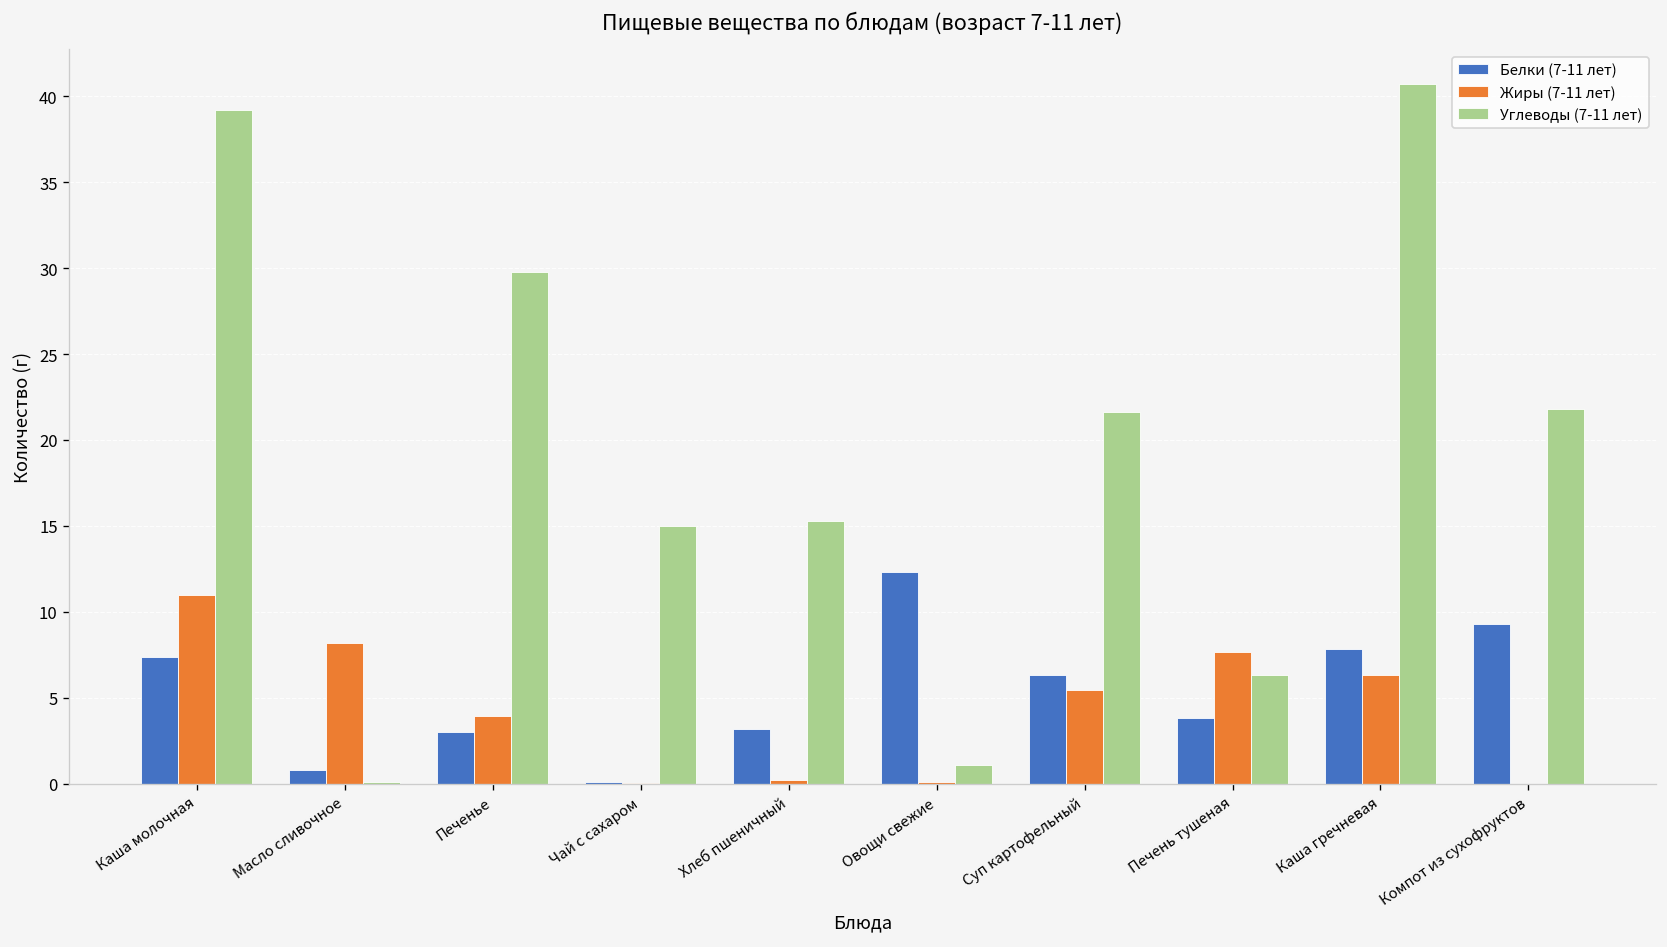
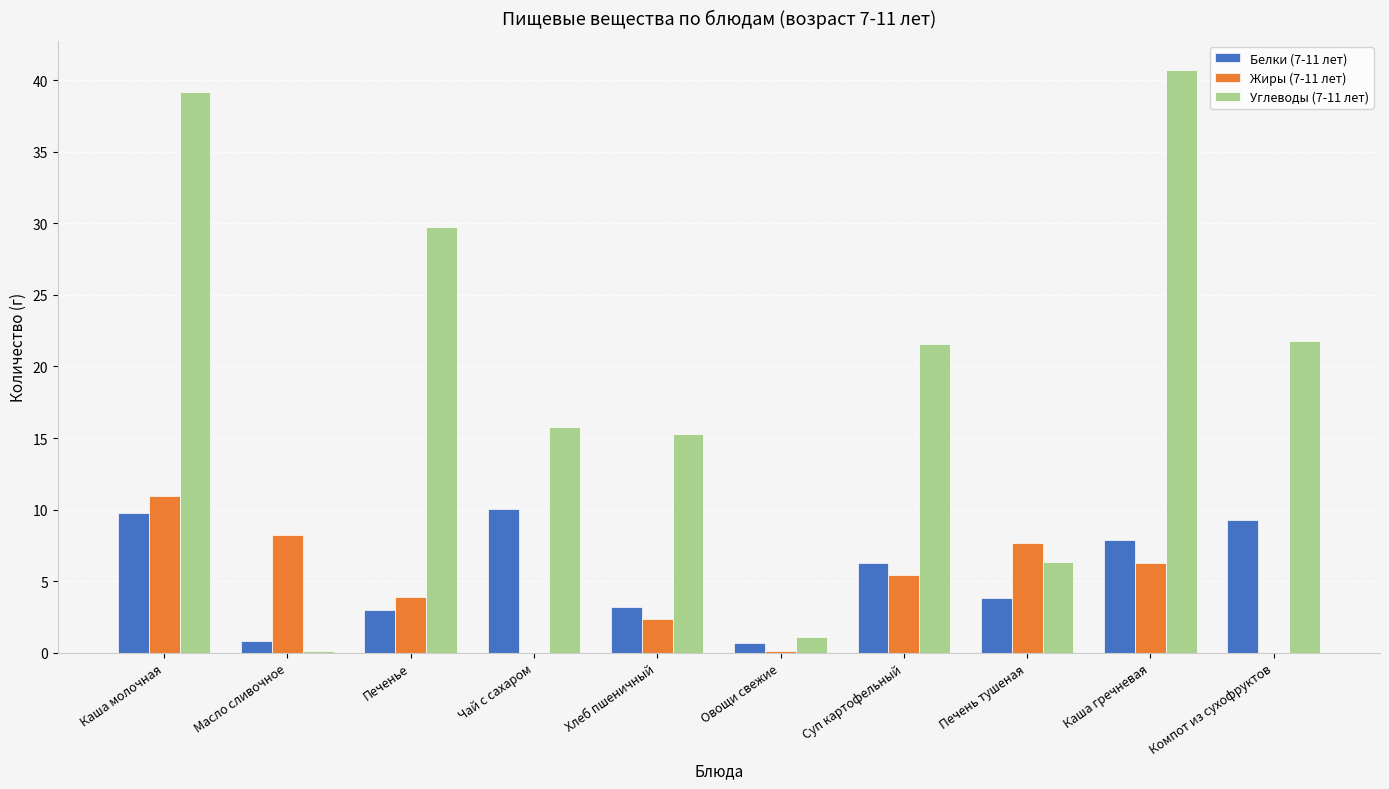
  {
    "Белки (7-11 лет)": {
-     "Каша молочная": 7.4,
+     "Каша молочная": 9.8,
      "Масло сливочное": 0.8,
      "Печенье": 3.0,
-     "Чай с сахаром": 0.1,
+     "Чай с сахаром": 10.1,
      "Хлеб пшеничный": 3.2,
-     "Овощи свежие": 12.3,
+     "Овощи свежие": 0.7,
      "Суп картофельный": 6.3,
      "Печень тушеная": 3.8,
      "Каша гречневая": 7.9,
      "Компот из сухофруктов": 9.3
    },
    "Жиры (7-11 лет)": {
      "Каша молочная": 11.0,
      "Масло сливочное": 8.2,
      "Печенье": 3.9,
-     "Хлеб пшеничный": 0.2,
+     "Хлеб пшеничный": 2.4,
      "Суп картофельный": 5.4,
      "Печень тушеная": 7.7,
      "Каша гречневая": 6.3,
      "Компот из сухофруктов": 0.0
    },
    "Углеводы (7-11 лет)": {
      "Каша молочная": 39.2,
      "Печенье": 29.8,
-     "Чай с сахаром": 15.0,
+     "Чай с сахаром": 15.8,
      "Хлеб пшеничный": 15.3,
      "Овощи свежие": 1.1,
      "Суп картофельный": 21.6,
      "Печень тушеная": 6.3,
      "Каша гречневая": 40.7,
      "Компот из сухофруктов": 21.8
    }
  }
